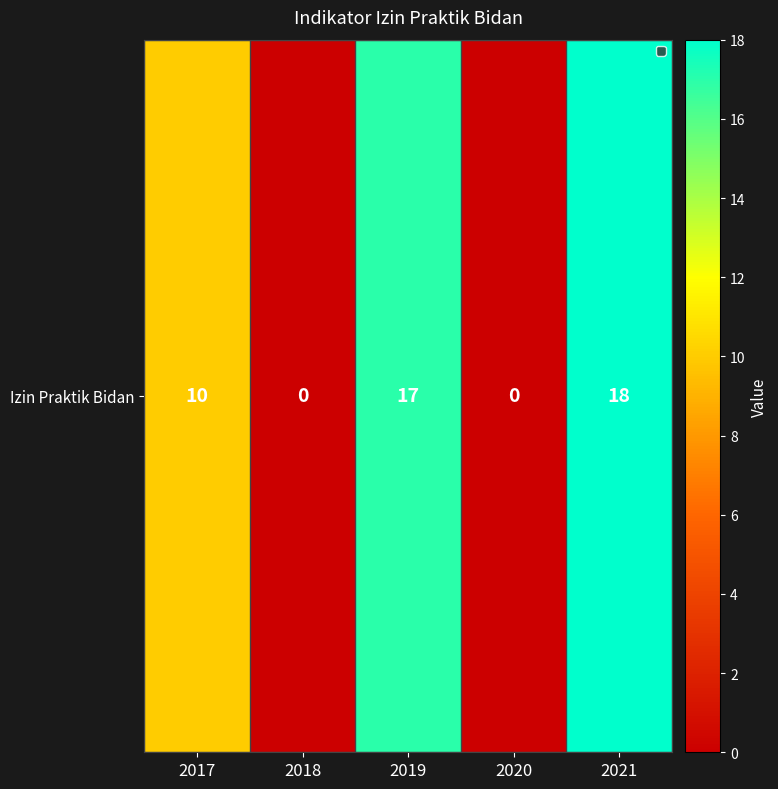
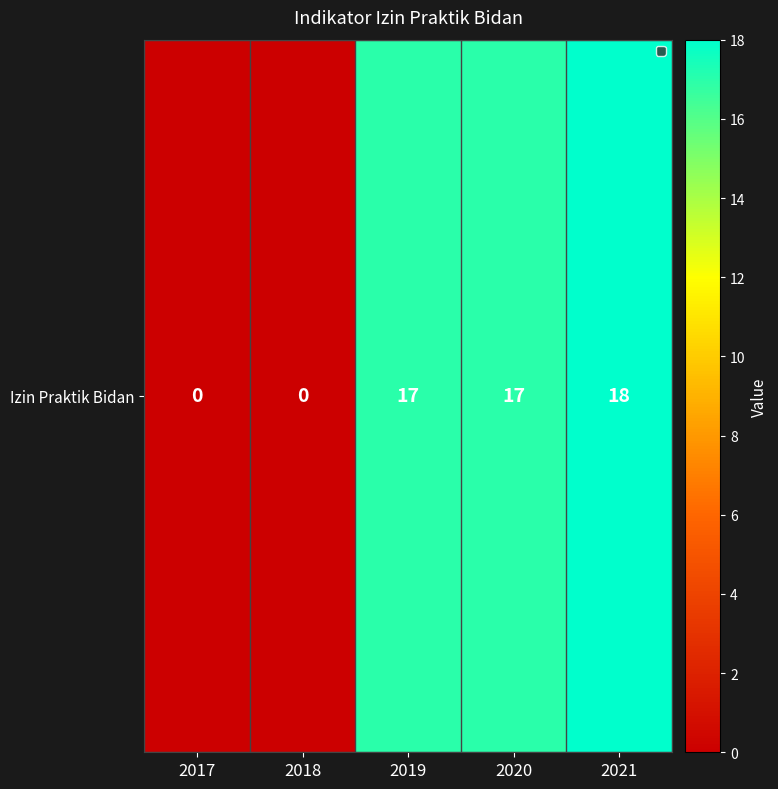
  {
    "Izin Praktik Bidan": {
-     "2017": 10,
+     "2017": 0,
      "2018": 0,
      "2019": 17,
-     "2020": 0,
+     "2020": 17,
      "2021": 18
    }
  }
